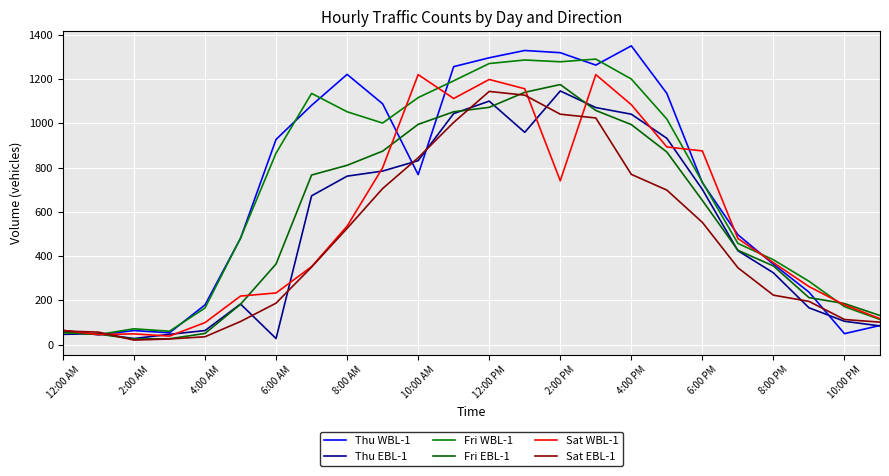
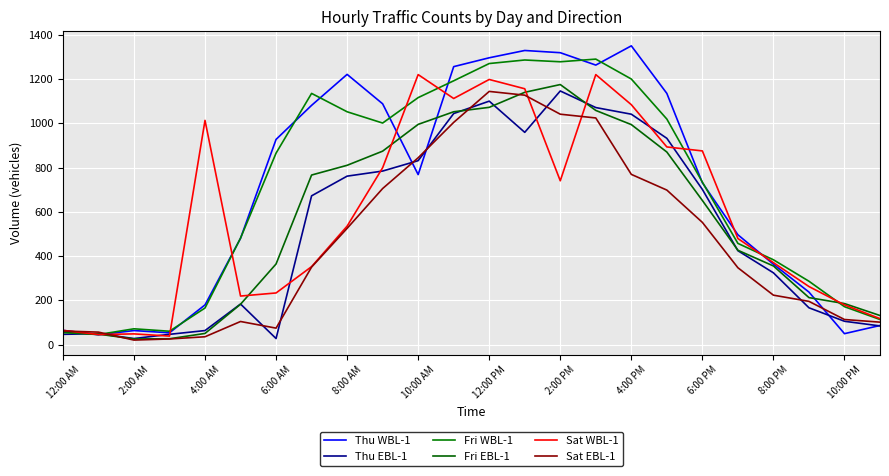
  {
    "Thu WBL-1": {
      "4:00 AM": 180,
      "6:00 AM": 930,
      "8:00 AM": 1220,
      "10:00 AM": 770,
      "12:00 PM": 1300,
      "2:00 PM": 1320,
      "4:00 PM": 1350,
      "10:00 PM": 50
    },
    "Thu EBL-1": {
      "4:00 AM": 60,
      "6:00 AM": 30,
      "8:00 AM": 760,
      "10:00 AM": 830,
      "12:00 PM": 1100,
      "2:00 PM": 1150,
      "4:00 PM": 1040,
      "6:00 PM": 700,
      "8:00 PM": 320
    },
    "Sat WBL-1": {
      "2:00 AM": 50,
-     "4:00 AM": 100,
+     "4:00 AM": 1010,
      "6:00 AM": 230,
      "10:00 AM": 1220,
      "12:00 PM": 1200,
      "2:00 PM": 740,
      "4:00 PM": 1080,
      "6:00 PM": 880
    },
    "Sat EBL-1": {
      "4:00 AM": 40,
-     "6:00 AM": 190,
+     "6:00 AM": 70,
      "10:00 AM": 840,
      "12:00 PM": 1140,
      "2:00 PM": 1040,
      "4:00 PM": 770,
      "6:00 PM": 550,
      "8:00 PM": 220
    }
  }
